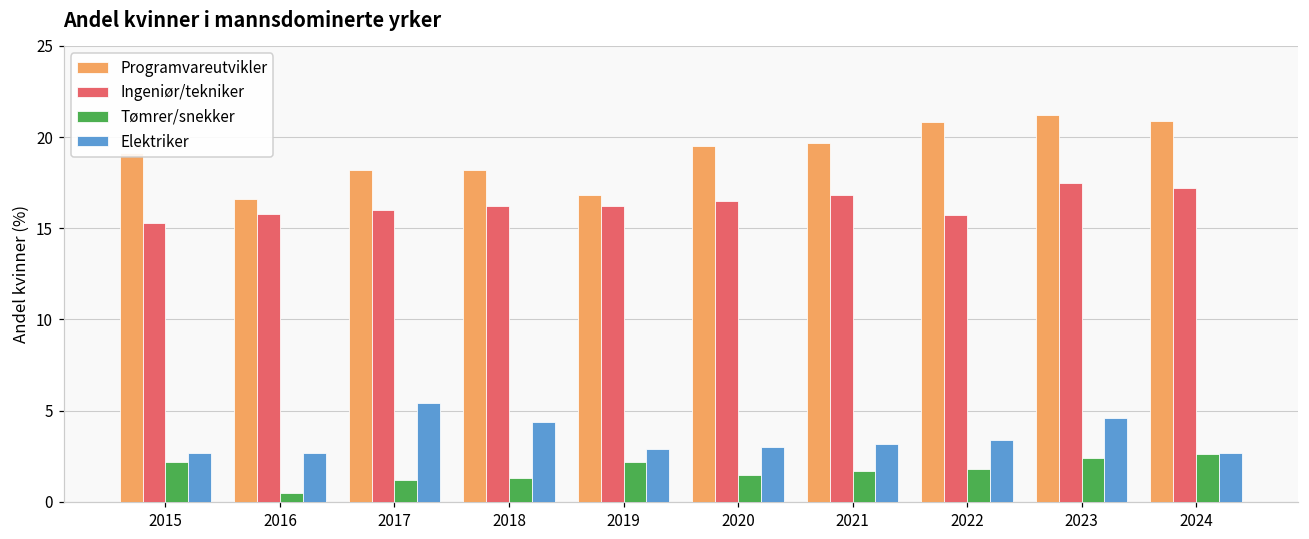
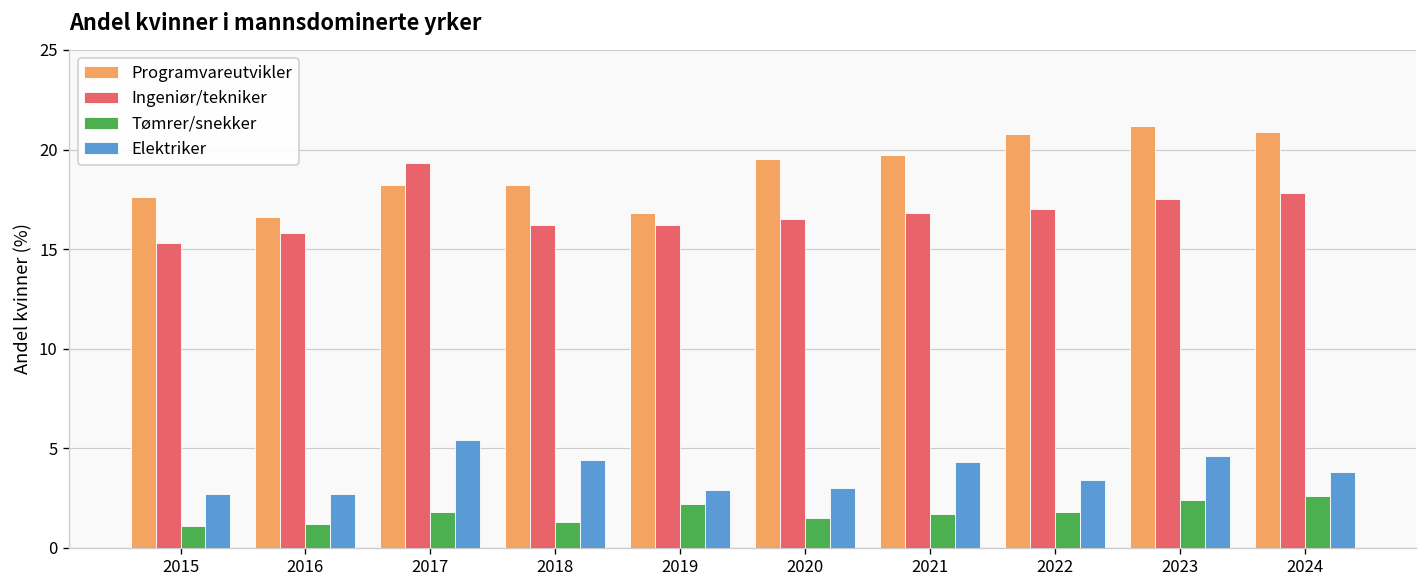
  {
    "Programvareutvikler": {
-     "2015": 19.1,
+     "2015": 17.6,
      "2016": 16.6,
      "2017": 18.2,
      "2018": 18.2,
      "2019": 16.8,
      "2020": 19.5,
      "2021": 19.7,
      "2022": 20.8,
      "2023": 21.2,
      "2024": 20.9
    },
    "Ingeniør/tekniker": {
      "2015": 15.3,
      "2016": 15.8,
-     "2017": 16.0,
+     "2017": 19.3,
      "2018": 16.2,
      "2019": 16.2,
      "2020": 16.5,
      "2021": 16.8,
-     "2022": 15.7,
+     "2022": 17.0,
      "2023": 17.5,
-     "2024": 17.2
+     "2024": 17.8
    },
    "Tømrer/snekker": {
-     "2015": 2.2,
-     "2016": 0.5,
-     "2017": 1.2,
+     "2015": 1.1,
+     "2016": 1.2,
+     "2017": 1.8,
      "2018": 1.3,
      "2019": 2.2,
      "2020": 1.5,
      "2021": 1.7,
      "2022": 1.8,
      "2023": 2.4,
      "2024": 2.6
    },
    "Elektriker": {
      "2015": 2.7,
      "2016": 2.7,
      "2017": 5.4,
      "2018": 4.4,
      "2019": 2.9,
      "2020": 3.0,
-     "2021": 3.2,
+     "2021": 4.3,
      "2022": 3.4,
      "2023": 4.6,
-     "2024": 2.7
+     "2024": 3.8
    }
  }
